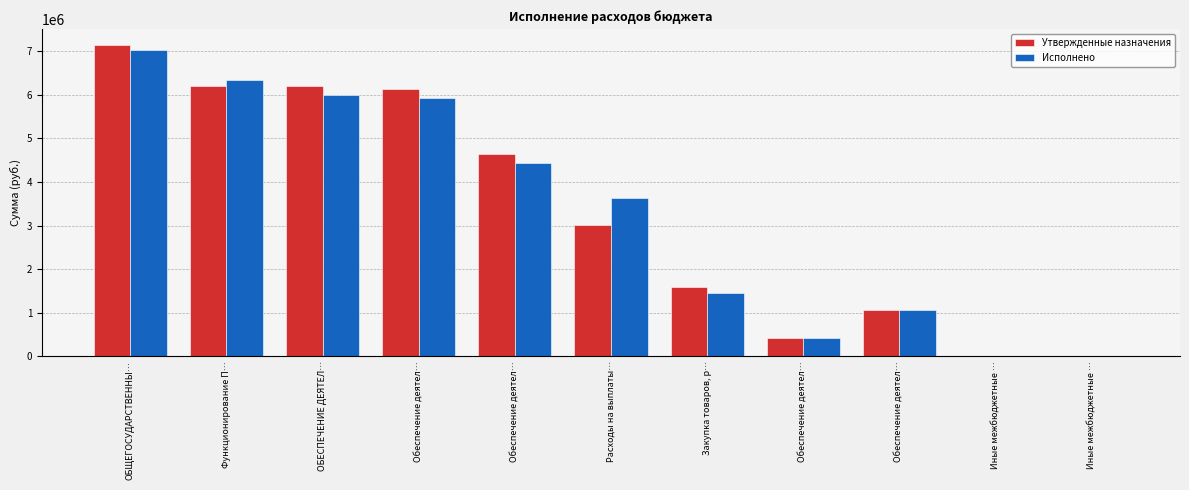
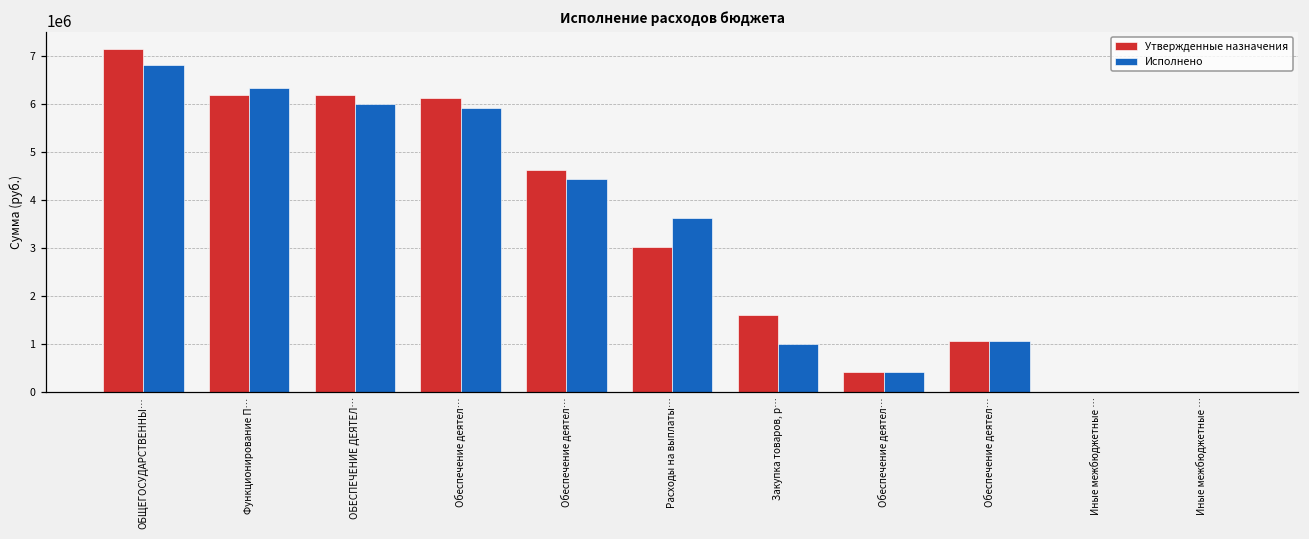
  {
    "Утвержденные назначения": {
      "ОБЩЕГОСУДАРСТВЕННЫ…": 7200000,
      "Функционирование П…": 6200000,
      "ОБЕСПЕЧЕНИЕ ДЕЯТЕЛ…": 6200000,
      "Расходы на выплаты…": 3000000,
      "Закупка товаров, р…": 1600000
    },
    "Исполнено": {
-     "ОБЩЕГОСУДАРСТВЕННЫ…": 7000000,
+     "ОБЩЕГОСУДАРСТВЕННЫ…": 6800000,
      "Функционирование П…": 6400000,
      "ОБЕСПЕЧЕНИЕ ДЕЯТЕЛ…": 6000000,
      "Расходы на выплаты…": 3600000,
-     "Закупка товаров, р…": 1500000
+     "Закупка товаров, р…": 1000000
    }
  }
